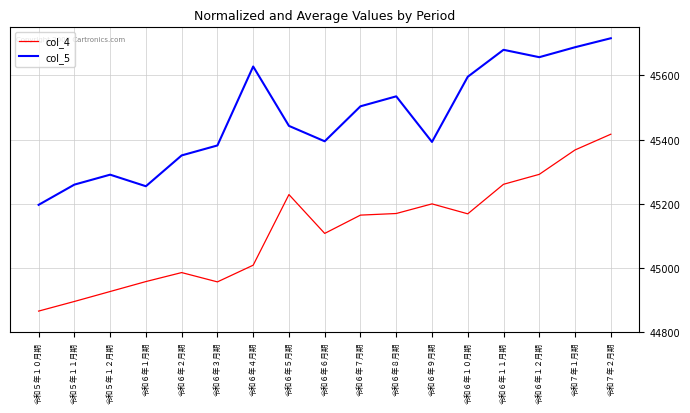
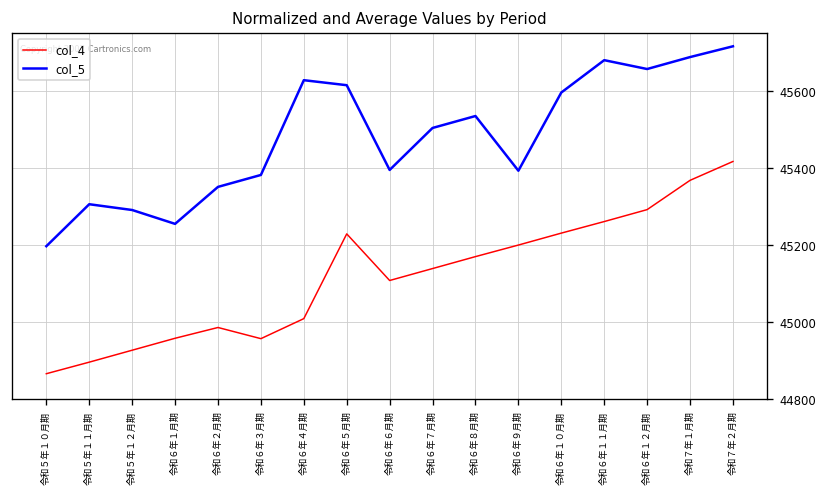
  {
    "col_4": {
      "令和５年１０月期": 44870,
      "令和５年１１月期": 44900,
      "令和５年１２月期": 44930,
      "令和６年１月期": 44960,
      "令和６年２月期": 44990,
      "令和６年３月期": 44960,
      "令和６年４月期": 45010,
      "令和６年５月期": 45230,
      "令和６年６月期": 45110,
-     "令和６年７月期": 45170,
+     "令和６年７月期": 45140,
      "令和６年８月期": 45170,
      "令和６年９月期": 45200,
-     "令和６年１０月期": 45170,
+     "令和６年１０月期": 45230,
      "令和６年１１月期": 45260,
      "令和６年１２月期": 45290,
      "令和７年１月期": 45370,
      "令和７年２月期": 45420
    },
    "col_5": {
      "令和５年１０月期": 45200,
-     "令和５年１１月期": 45260,
+     "令和５年１１月期": 45310,
      "令和５年１２月期": 45290,
      "令和６年１月期": 45260,
      "令和６年２月期": 45350,
      "令和６年３月期": 45380,
      "令和６年４月期": 45630,
-     "令和６年５月期": 45440,
+     "令和６年５月期": 45620,
      "令和６年６月期": 45400,
      "令和６年７月期": 45500,
      "令和６年８月期": 45540,
      "令和６年９月期": 45390,
      "令和６年１０月期": 45600,
      "令和６年１１月期": 45680,
      "令和６年１２月期": 45660,
      "令和７年１月期": 45690,
      "令和７年２月期": 45720
    }
  }
